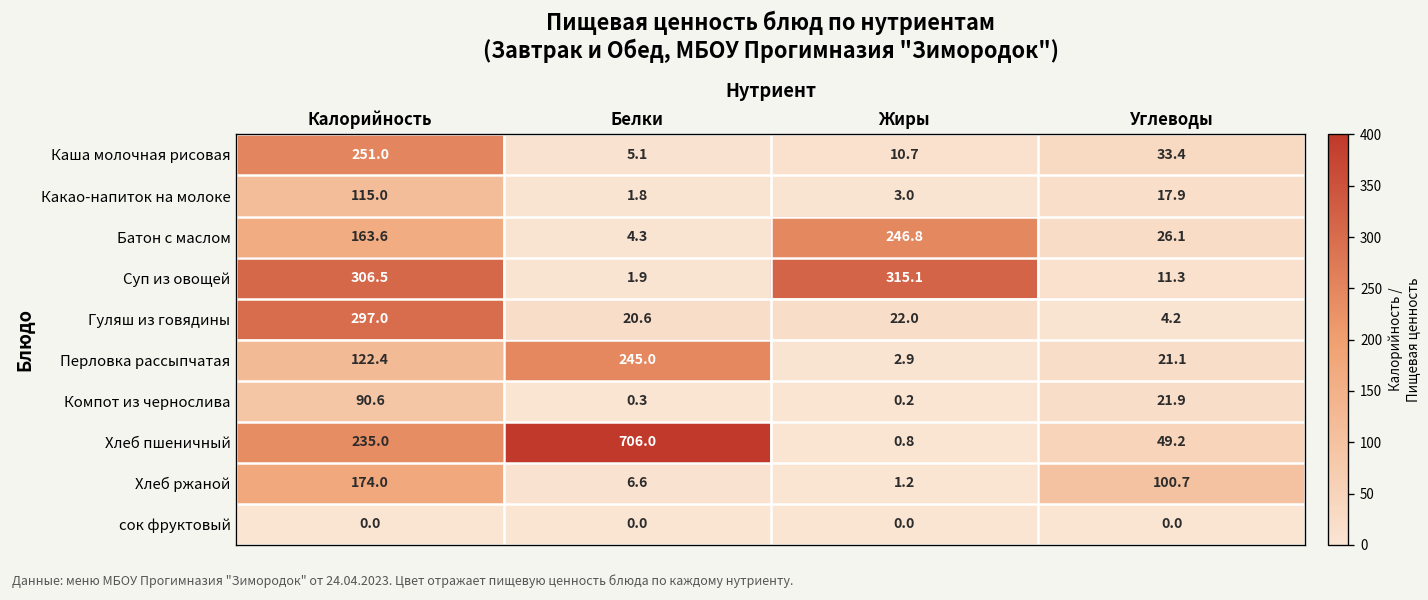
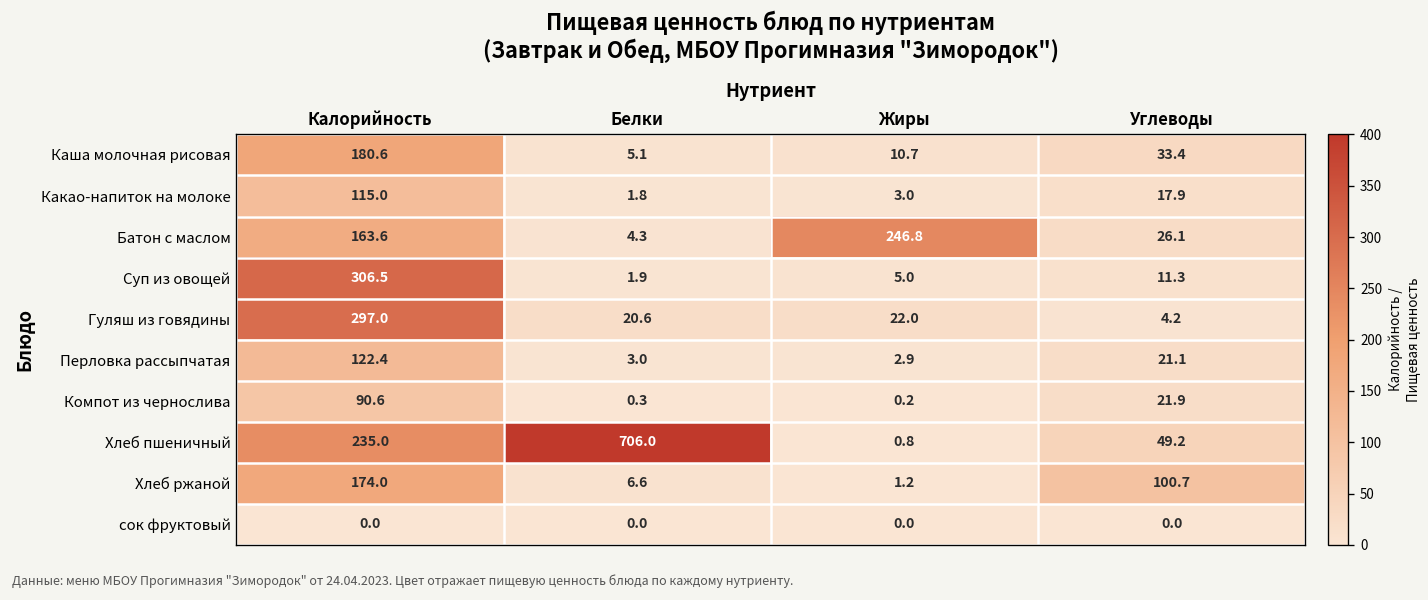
  {
    "Каша молочная рисовая": {
-     "Калорийность": 251.0,
+     "Калорийность": 180.6,
      "Белки": 5.1,
      "Жиры": 10.7,
      "Углеводы": 33.4
    },
    "Какао-напиток на молоке": {
      "Калорийность": 115.0,
      "Белки": 1.8,
      "Жиры": 3.0,
      "Углеводы": 17.9
    },
    "Батон с маслом": {
      "Калорийность": 163.6,
      "Белки": 4.3,
      "Жиры": 246.8,
      "Углеводы": 26.1
    },
    "Суп из овощей": {
      "Калорийность": 306.5,
      "Белки": 1.9,
-     "Жиры": 315.1,
+     "Жиры": 5.0,
      "Углеводы": 11.3
    },
    "Гуляш из говядины": {
      "Калорийность": 297.0,
      "Белки": 20.6,
      "Жиры": 22.0,
      "Углеводы": 4.2
    },
    "Перловка рассыпчатая": {
      "Калорийность": 122.4,
-     "Белки": 245.0,
+     "Белки": 3.0,
      "Жиры": 2.9,
      "Углеводы": 21.1
    },
    "Компот из чернослива": {
      "Калорийность": 90.6,
      "Белки": 0.3,
      "Жиры": 0.2,
      "Углеводы": 21.9
    },
    "Хлеб пшеничный": {
      "Калорийность": 235.0,
      "Белки": 706.0,
      "Жиры": 0.8,
      "Углеводы": 49.2
    },
    "Хлеб ржаной": {
      "Калорийность": 174.0,
      "Белки": 6.6,
      "Жиры": 1.2,
      "Углеводы": 100.7
    },
    "сок фруктовый": {
      "Калорийность": 0.0,
      "Белки": 0.0,
      "Жиры": 0.0,
      "Углеводы": 0.0
    }
  }
